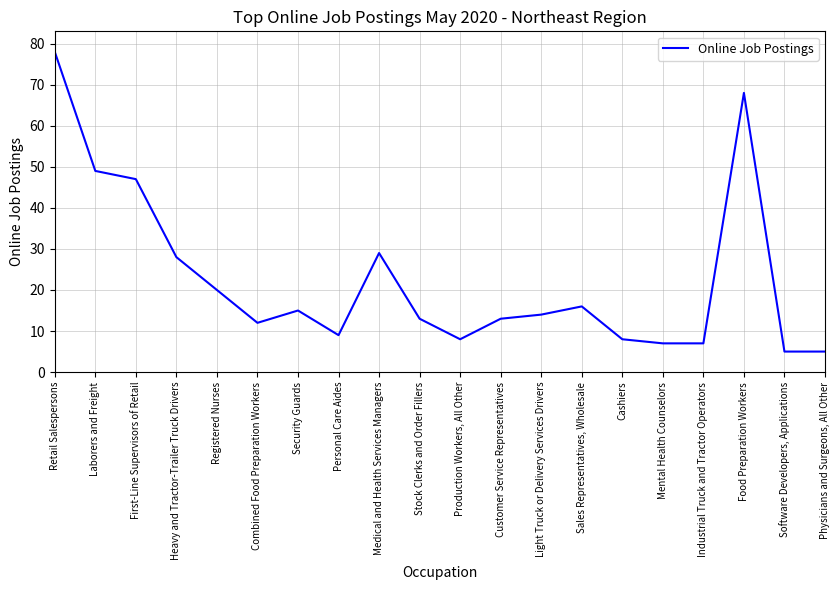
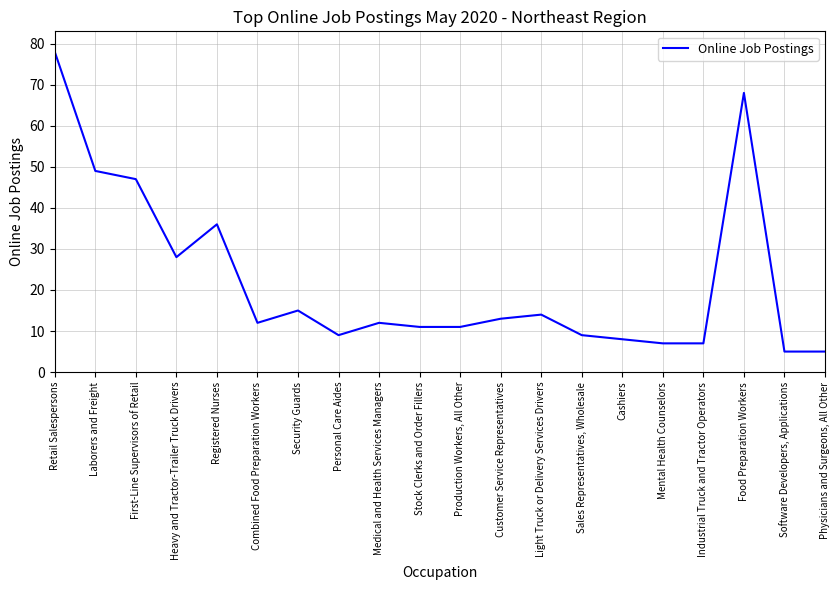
  {
    "Retail Salespersons": 78,
    "Laborers and Freight": 49,
    "First-Line Supervisors of Retail": 47,
    "Heavy and Tractor-Trailer Truck Drivers": 28,
-   "Registered Nurses": 20,
+   "Registered Nurses": 36,
    "Combined Food Preparation Workers": 12,
    "Security Guards": 15,
    "Personal Care Aides": 9,
-   "Medical and Health Services Managers": 29,
-   "Stock Clerks and Order Fillers": 13,
-   "Production Workers, All Other": 8,
+   "Medical and Health Services Managers": 12,
+   "Stock Clerks and Order Fillers": 11,
+   "Production Workers, All Other": 11,
    "Customer Service Representatives": 13,
    "Light Truck or Delivery Services Drivers": 14,
-   "Sales Representatives, Wholesale": 16,
+   "Sales Representatives, Wholesale": 9,
    "Cashiers": 8,
    "Mental Health Counselors": 7,
    "Industrial Truck and Tractor Operators": 7,
    "Food Preparation Workers": 68,
    "Software Developers, Applications": 5,
    "Physicians and Surgeons, All Other": 5
  }
